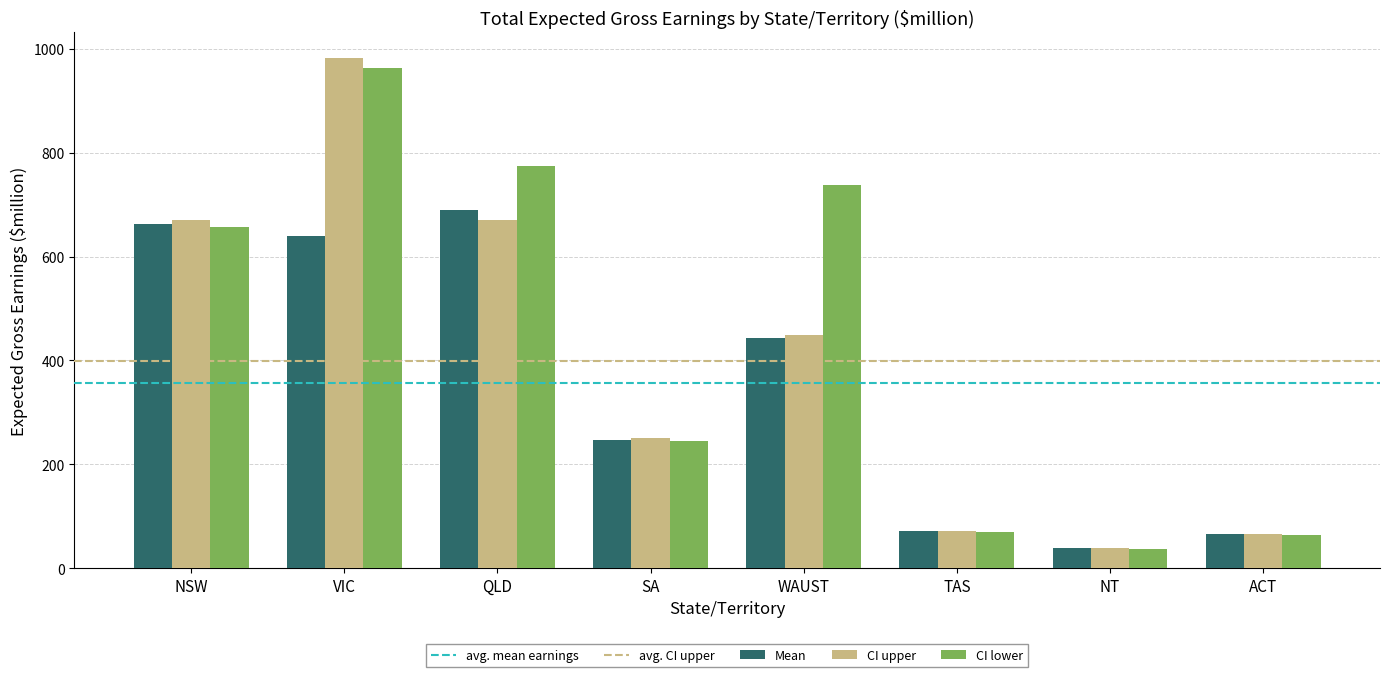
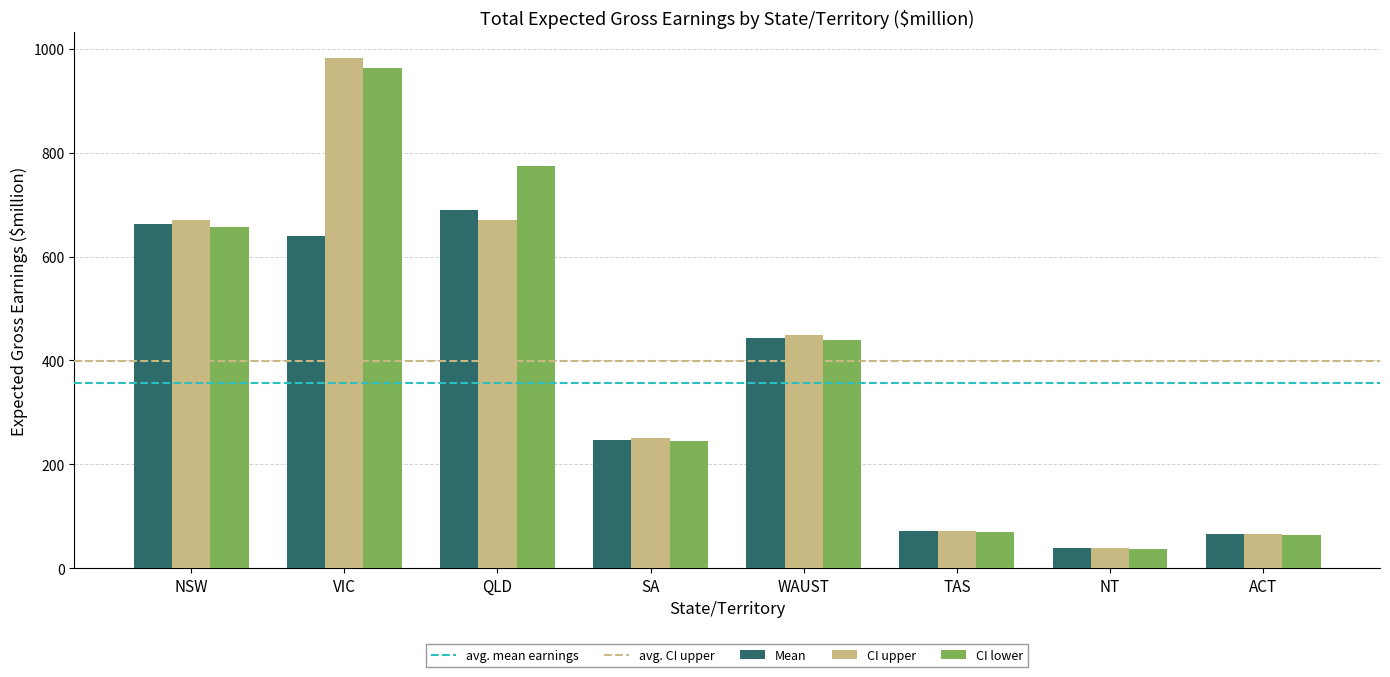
  {
    "Mean": {
      "NSW": 660,
      "VIC": 640,
      "QLD": 690,
      "SA": 250,
      "WAUST": 440,
      "TAS": 70,
      "NT": 40,
      "ACT": 70
    },
    "CI upper": {
      "NSW": 670,
      "VIC": 980,
      "QLD": 670,
      "SA": 250,
      "WAUST": 450,
      "TAS": 70,
      "NT": 40,
      "ACT": 70
    },
    "CI lower": {
      "NSW": 660,
      "VIC": 960,
      "QLD": 770,
      "SA": 250,
-     "WAUST": 740,
+     "WAUST": 440,
      "TAS": 70,
      "NT": 40,
      "ACT": 60
    }
  }
